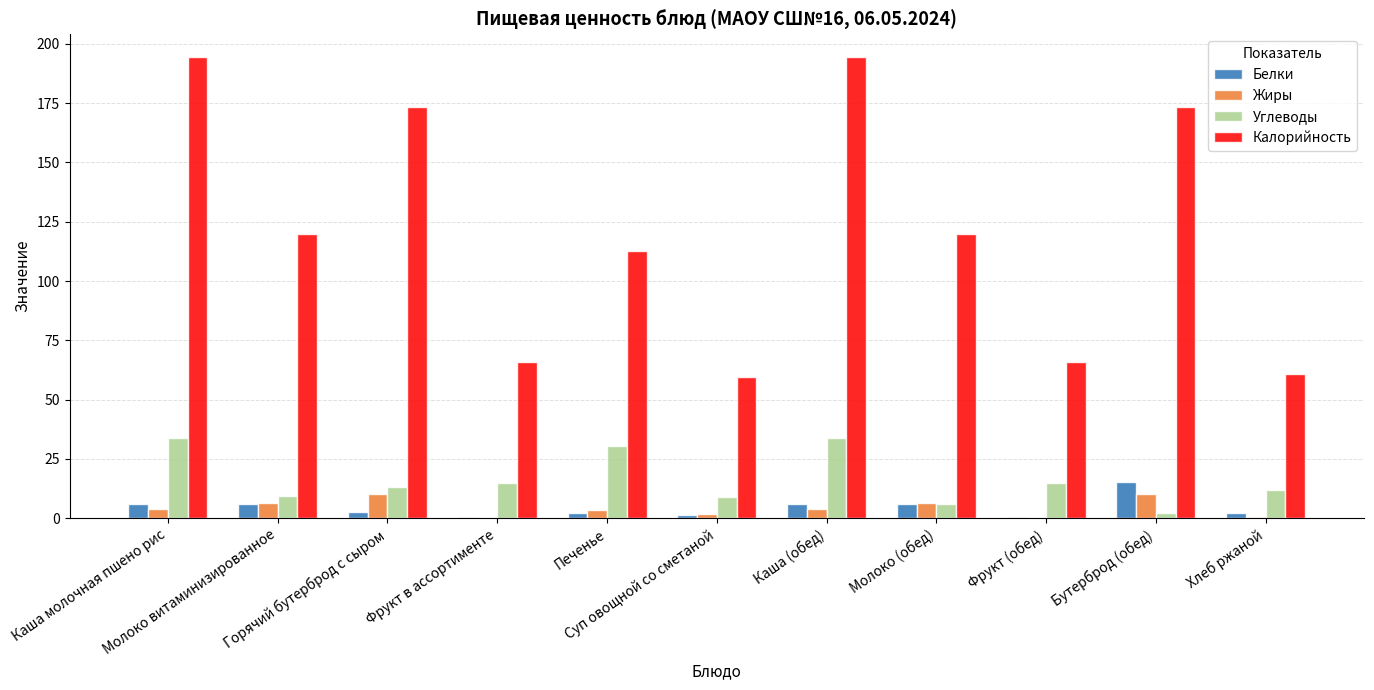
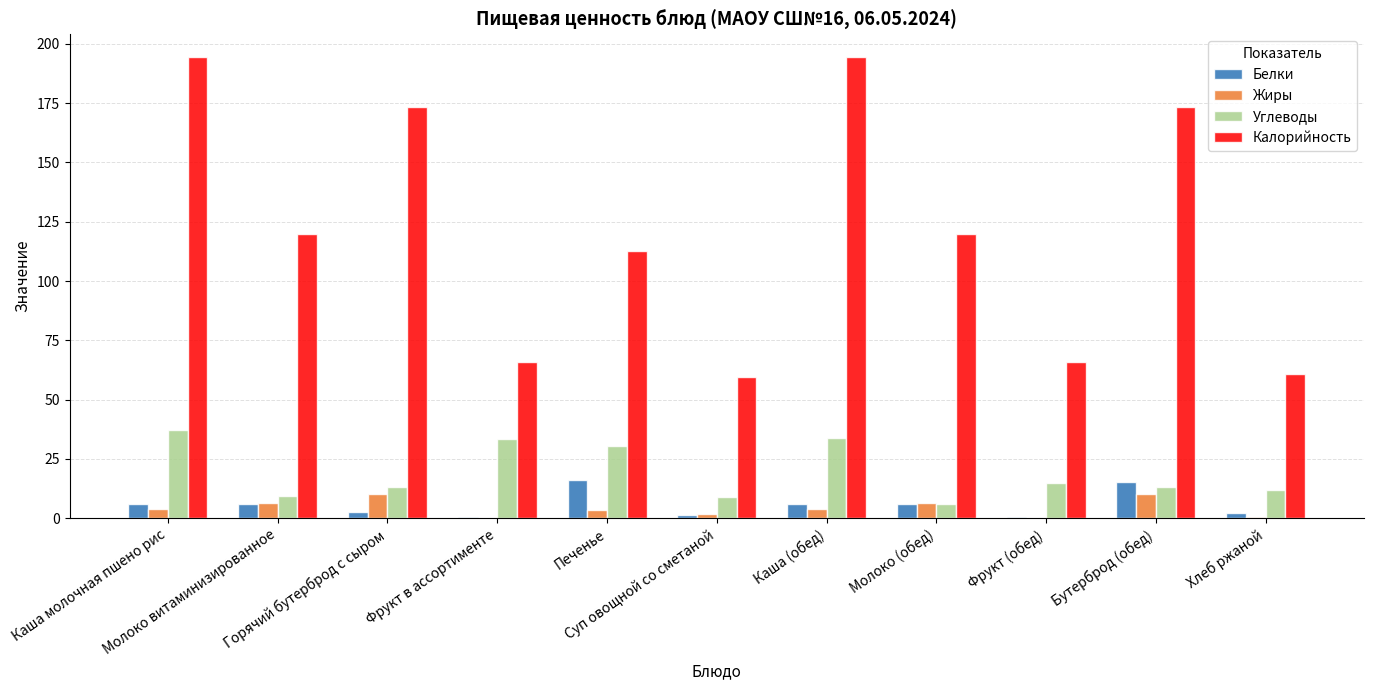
  {
    "Белки": {
      "Каша молочная пшено рис": 6,
      "Молоко витаминизированное": 6,
      "Горячий бутерброд с сыром": 3,
-     "Печенье": 2,
+     "Печенье": 16,
      "Суп овощной со сметаной": 2,
      "Каша (обед)": 6,
      "Молоко (обед)": 6,
      "Бутерброд (обед)": 15,
      "Хлеб ржаной": 2
    },
    "Жиры": {
      "Каша молочная пшено рис": 4,
      "Молоко витаминизированное": 6,
      "Горячий бутерброд с сыром": 10,
      "Фрукт в ассортименте": 0,
      "Печенье": 4,
      "Суп овощной со сметаной": 2,
      "Каша (обед)": 4,
      "Молоко (обед)": 6,
      "Фрукт (обед)": 0,
      "Бутерброд (обед)": 10
    },
    "Углеводы": {
-     "Каша молочная пшено рис": 34,
+     "Каша молочная пшено рис": 37,
      "Молоко витаминизированное": 9,
      "Горячий бутерброд с сыром": 13,
-     "Фрукт в ассортименте": 15,
+     "Фрукт в ассортименте": 33,
      "Печенье": 31,
      "Суп овощной со сметаной": 9,
      "Каша (обед)": 34,
      "Молоко (обед)": 6,
      "Фрукт (обед)": 15,
-     "Бутерброд (обед)": 2,
+     "Бутерброд (обед)": 13,
      "Хлеб ржаной": 12
    },
    "Калорийность": {
      "Каша молочная пшено рис": 194,
      "Молоко витаминизированное": 120,
      "Горячий бутерброд с сыром": 173,
      "Фрукт в ассортименте": 66,
      "Печенье": 113,
      "Суп овощной со сметаной": 60,
      "Каша (обед)": 194,
      "Молоко (обед)": 120,
      "Фрукт (обед)": 66,
      "Бутерброд (обед)": 173,
      "Хлеб ржаной": 61
    }
  }
